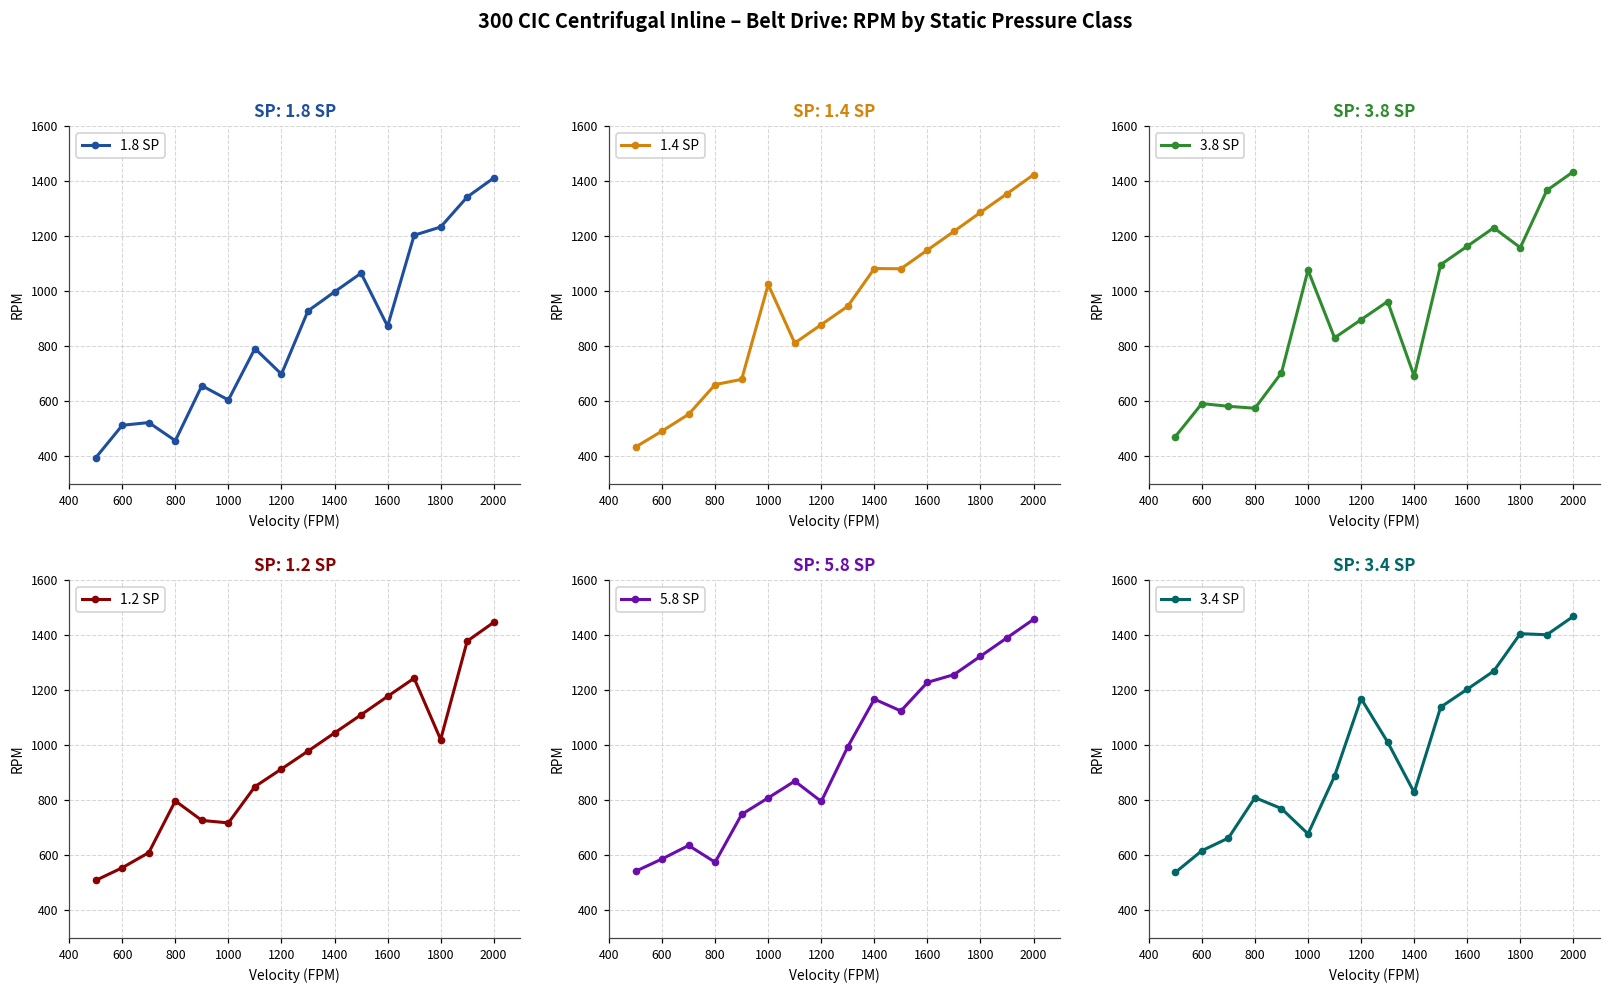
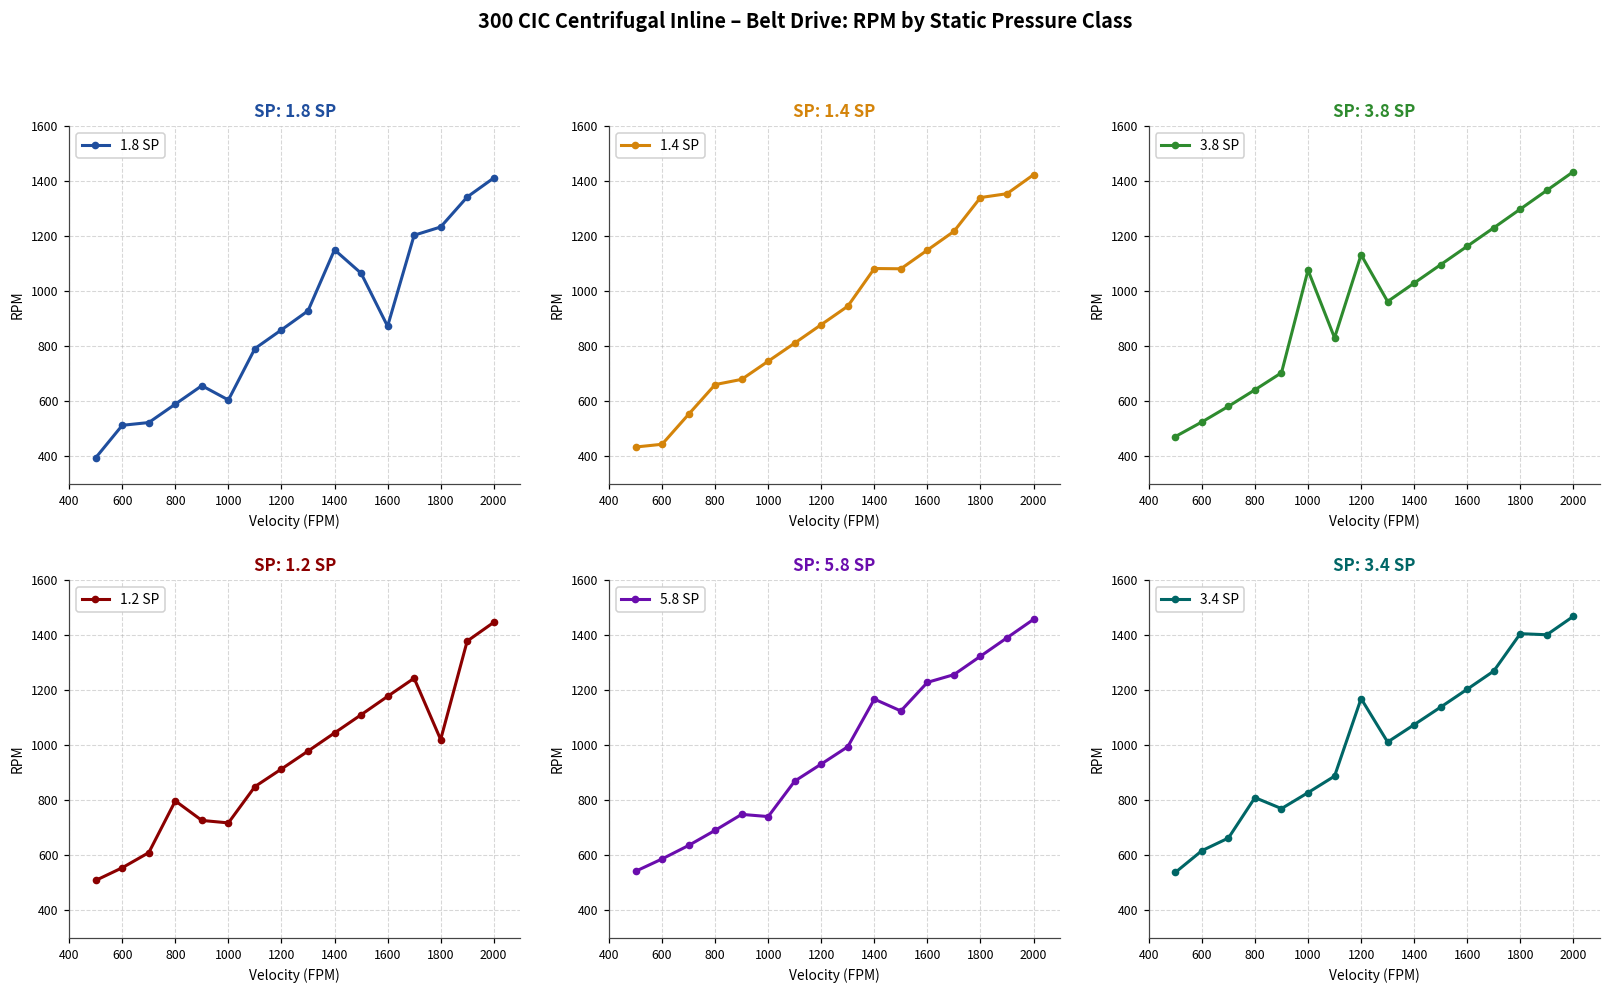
  {
    "SP: 1.8 SP": {
      "600": 510,
-     "800": 460,
+     "800": 590,
      "1000": 600,
-     "1200": 700,
-     "1400": 1000,
+     "1200": 860,
+     "1400": 1150,
      "1600": 870,
      "1800": 1230,
      "2000": 1410
    },
    "SP: 1.4 SP": {
-     "600": 490,
+     "600": 440,
      "800": 660,
-     "1000": 1020,
+     "1000": 750,
      "1200": 880,
      "1400": 1080,
      "1600": 1150,
-     "1800": 1290,
+     "1800": 1340,
      "2000": 1420
    },
    "SP: 3.8 SP": {
-     "600": 590,
-     "800": 570,
+     "600": 520,
+     "800": 640,
      "1000": 1080,
-     "1200": 900,
-     "1400": 690,
+     "1200": 1130,
+     "1400": 1030,
      "1600": 1160,
-     "1800": 1160,
+     "1800": 1300,
      "2000": 1430
    },
    "SP: 1.2 SP": {
      "600": 550,
      "800": 800,
      "1000": 720,
      "1200": 910,
      "1400": 1040,
      "1600": 1180,
      "1800": 1020,
      "2000": 1450
    },
    "SP: 5.8 SP": {
      "600": 590,
-     "800": 570,
-     "1000": 810,
-     "1200": 800,
+     "800": 690,
+     "1000": 740,
+     "1200": 930,
      "1400": 1170,
      "1600": 1230,
      "1800": 1320,
      "2000": 1460
    },
    "SP: 3.4 SP": {
      "600": 620,
      "800": 810,
-     "1000": 680,
+     "1000": 830,
      "1200": 1170,
-     "1400": 830,
+     "1400": 1070,
      "1600": 1200,
      "1800": 1410,
      "2000": 1470
    }
  }
